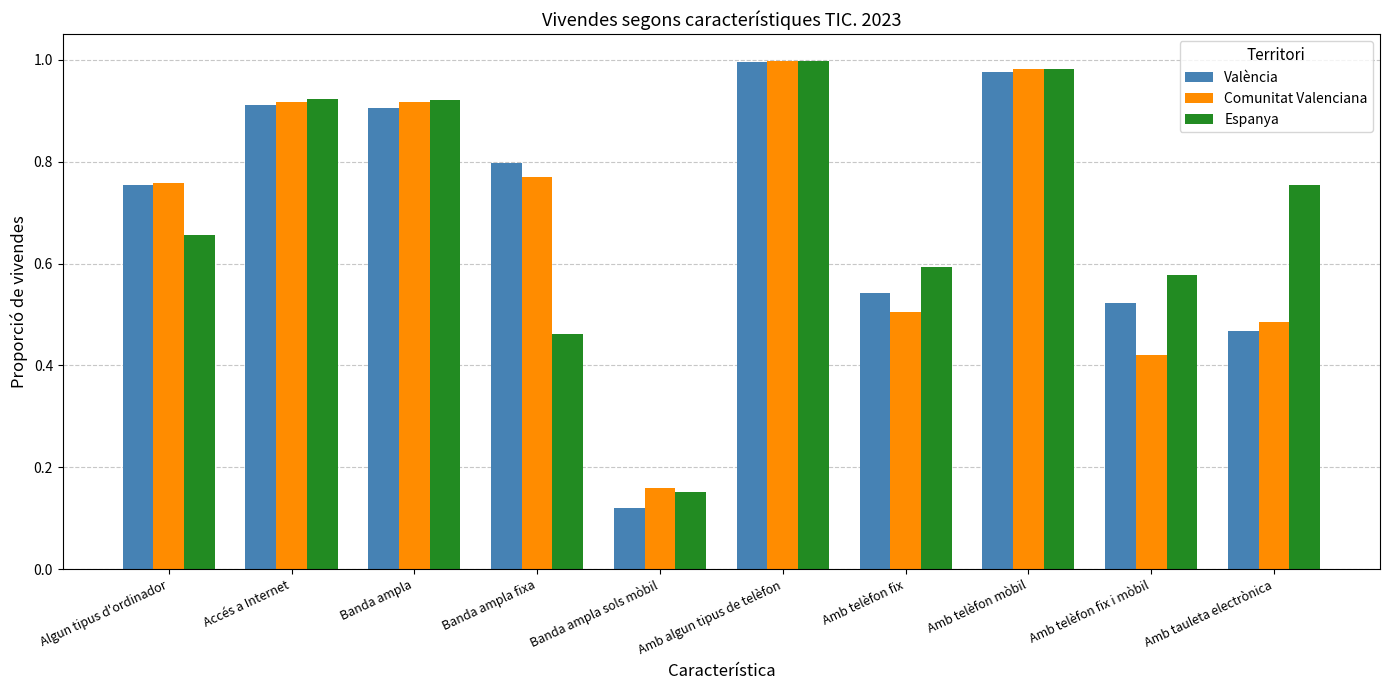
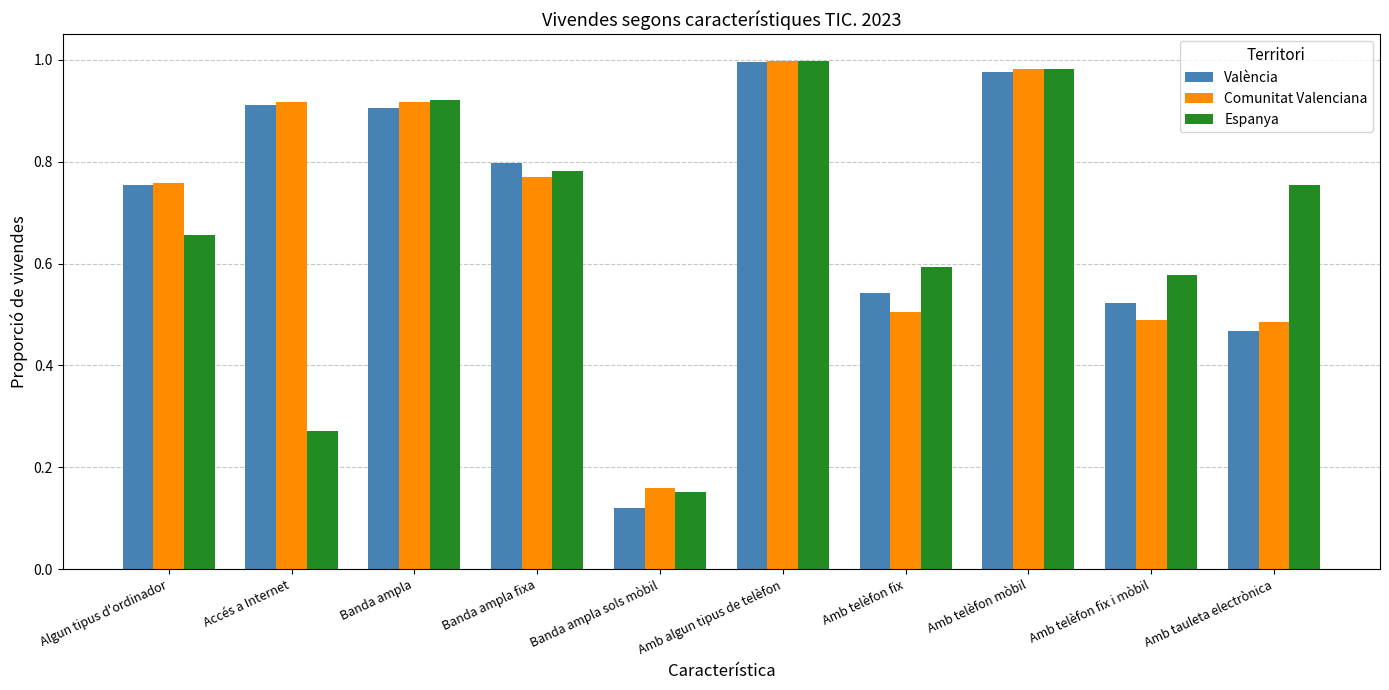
  {
    "València": {
      "Algun tipus d'ordinador": 0.75,
      "Accés a Internet": 0.91,
      "Banda ampla": 0.91,
      "Banda ampla fixa": 0.80,
      "Banda ampla sols mòbil": 0.12,
      "Amb algun tipus de telèfon": 1.00,
      "Amb telèfon fix": 0.54,
      "Amb telèfon mòbil": 0.98,
      "Amb telèfon fix i mòbil": 0.52,
      "Amb tauleta electrònica": 0.47
    },
    "Comunitat Valenciana": {
      "Algun tipus d'ordinador": 0.76,
      "Accés a Internet": 0.92,
      "Banda ampla": 0.92,
      "Banda ampla fixa": 0.77,
      "Banda ampla sols mòbil": 0.16,
      "Amb algun tipus de telèfon": 1.00,
      "Amb telèfon fix": 0.50,
      "Amb telèfon mòbil": 0.98,
-     "Amb telèfon fix i mòbil": 0.42,
+     "Amb telèfon fix i mòbil": 0.49,
      "Amb tauleta electrònica": 0.49
    },
    "Espanya": {
      "Algun tipus d'ordinador": 0.66,
-     "Accés a Internet": 0.92,
+     "Accés a Internet": 0.27,
      "Banda ampla": 0.92,
-     "Banda ampla fixa": 0.46,
+     "Banda ampla fixa": 0.78,
      "Banda ampla sols mòbil": 0.15,
      "Amb algun tipus de telèfon": 1.00,
      "Amb telèfon fix": 0.59,
      "Amb telèfon mòbil": 0.98,
      "Amb telèfon fix i mòbil": 0.58,
      "Amb tauleta electrònica": 0.75
    }
  }
